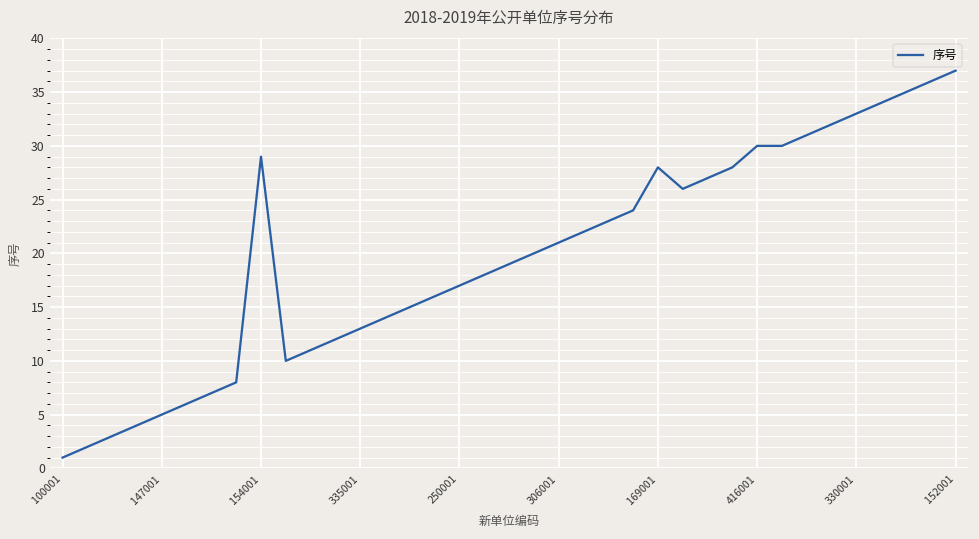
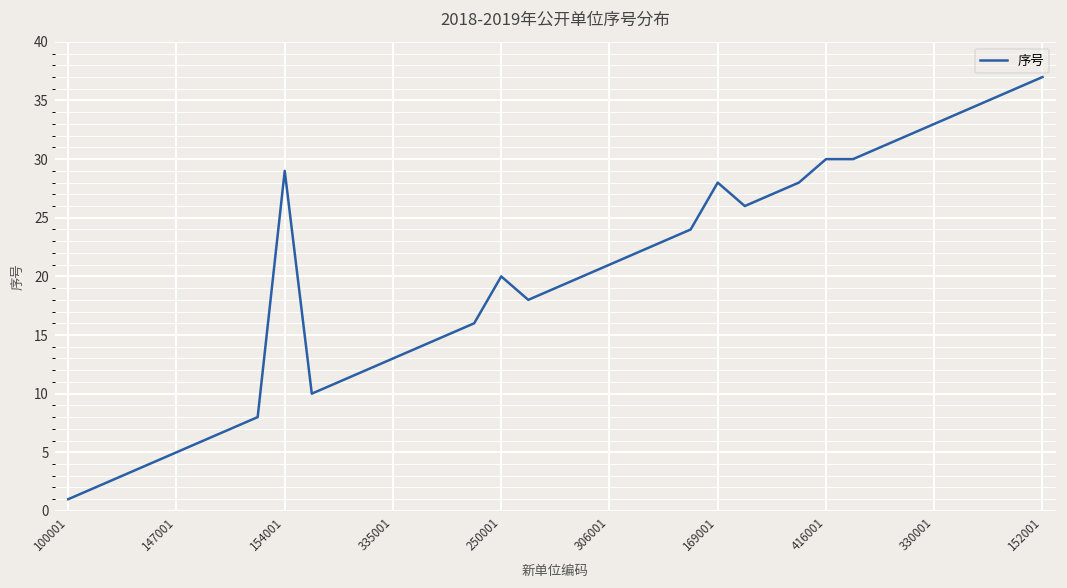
  {
    "100001": 1,
    "147001": 5,
    "154001": 29,
    "335001": 13,
-   "250001": 17,
+   "250001": 20,
    "306001": 21,
    "169001": 28,
    "416001": 30,
    "330001": 33,
    "152001": 37
  }
